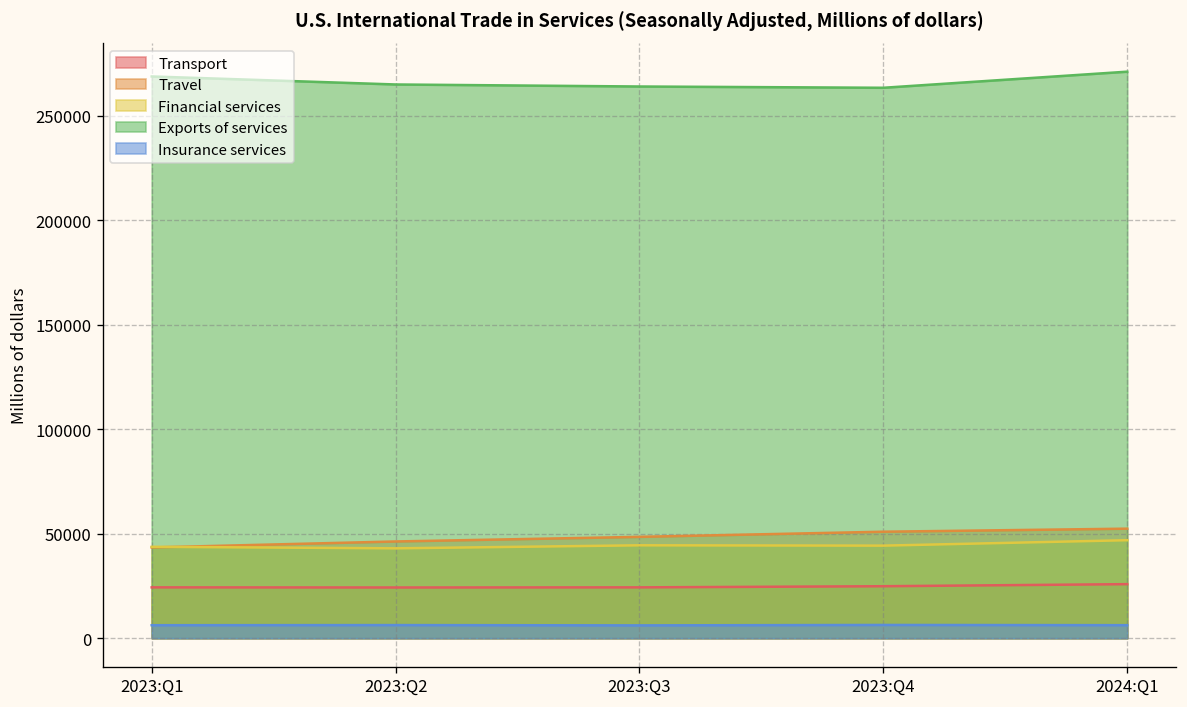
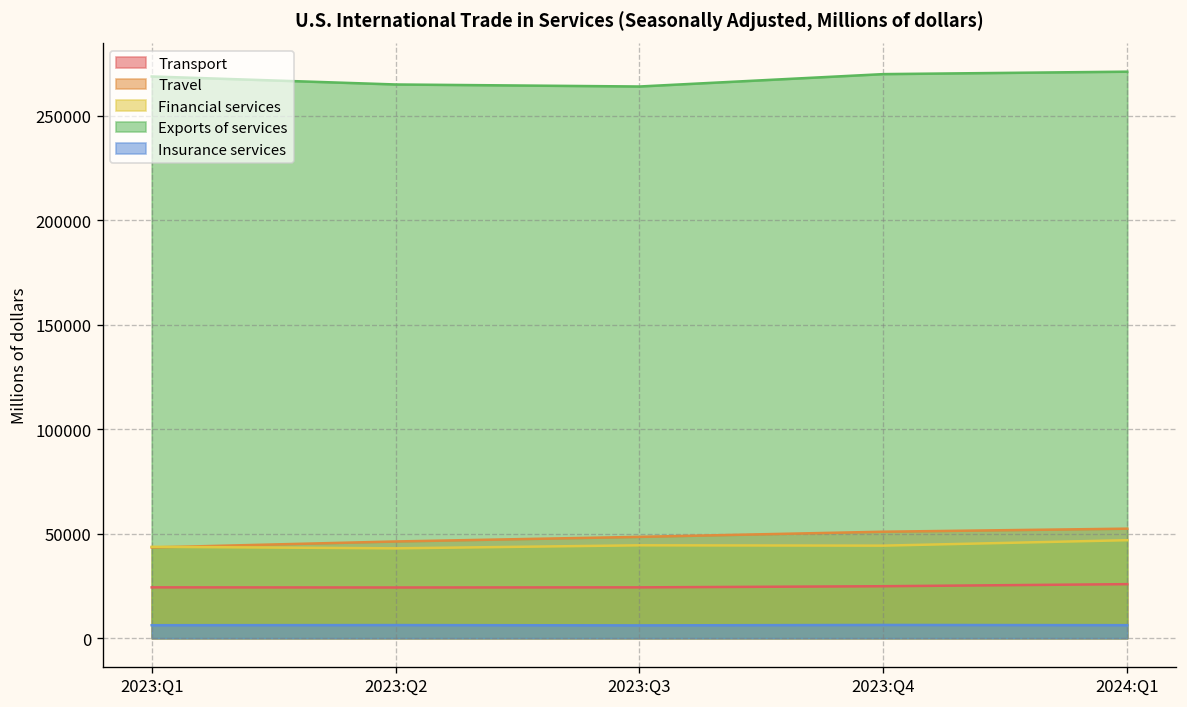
  {
    "Exports of services": {
      "2023:Q2": 265000,
      "2023:Q3": 264000,
-     "2023:Q4": 263000,
+     "2023:Q4": 270000,
      "2024:Q1": 271000
    },
    "Insurance services": {
      "2023:Q1": 6000,
      "2023:Q2": 6000,
      "2023:Q3": 6000,
      "2023:Q4": 6000,
      "2024:Q1": 6000
    }
  }
